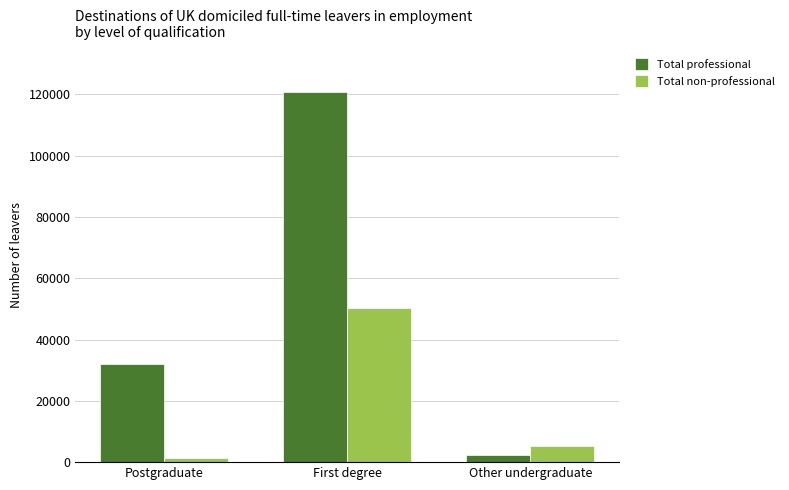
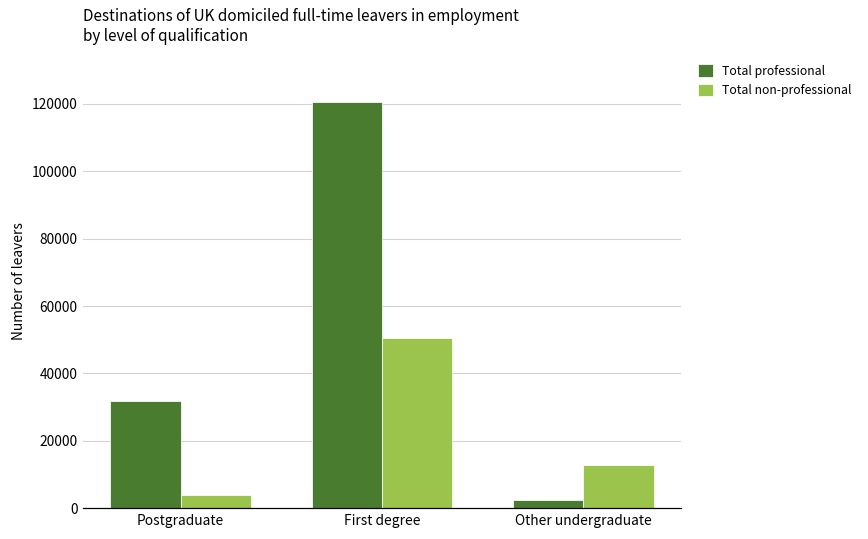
  {
    "Total professional": {
      "Postgraduate": 32000,
      "First degree": 121000,
      "Other undergraduate": 2000
    },
    "Total non-professional": {
-     "Postgraduate": 1000,
+     "Postgraduate": 4000,
      "First degree": 50000,
-     "Other undergraduate": 5000
+     "Other undergraduate": 13000
    }
  }
